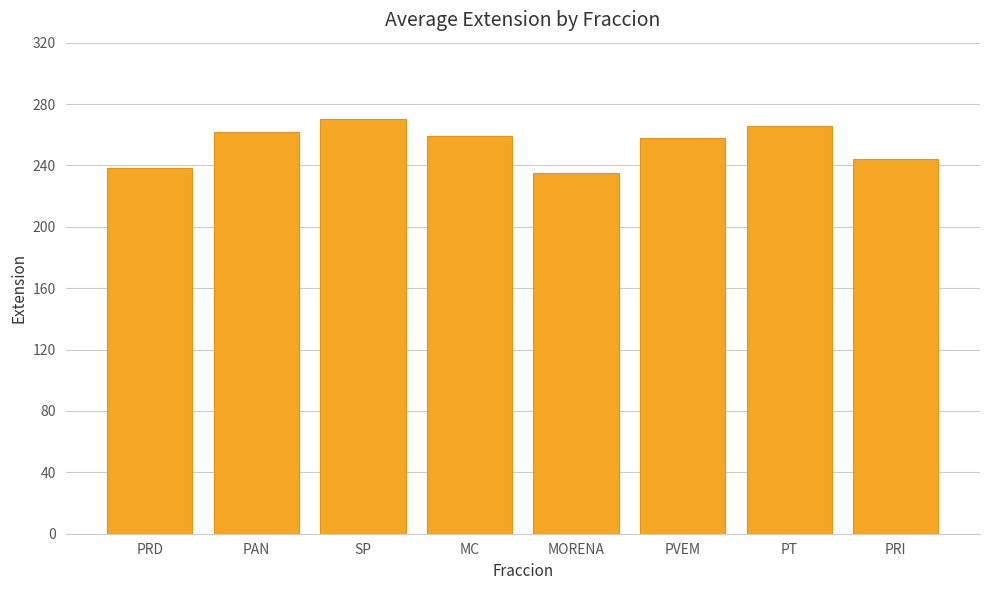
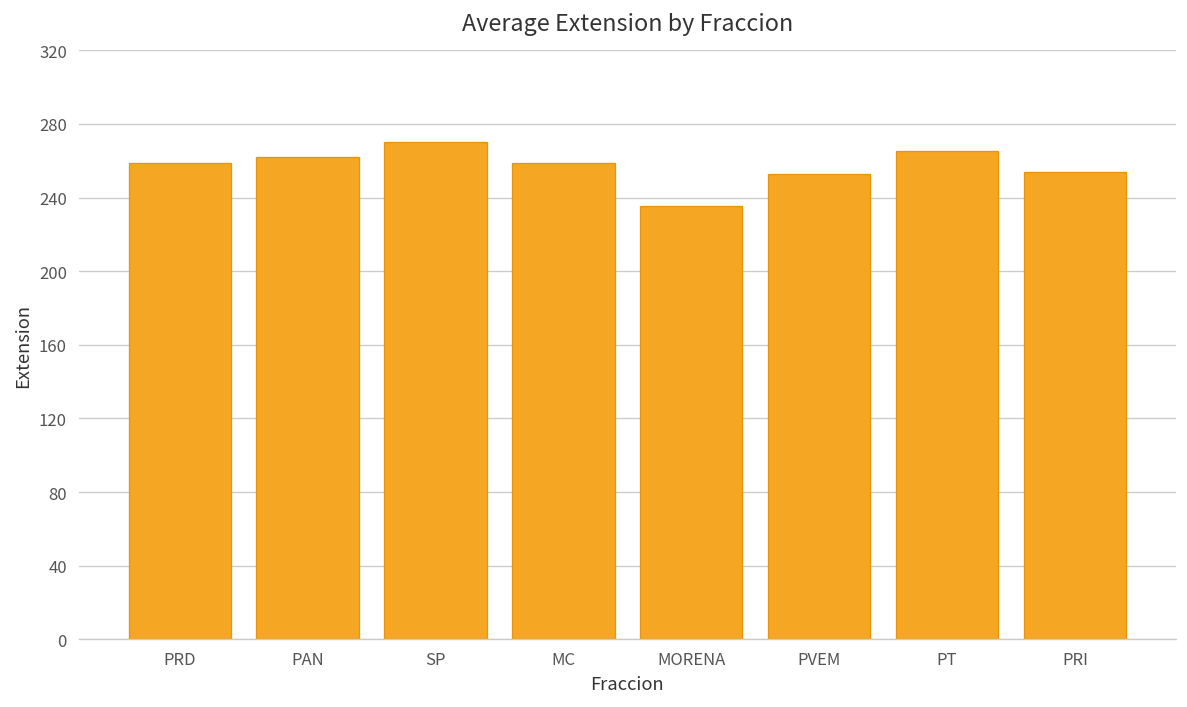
  {
-   "PRD": 238,
+   "PRD": 259,
    "PAN": 262,
    "SP": 270,
    "MC": 259,
    "MORENA": 235,
-   "PVEM": 258,
+   "PVEM": 253,
    "PT": 266,
-   "PRI": 244
+   "PRI": 254
  }
